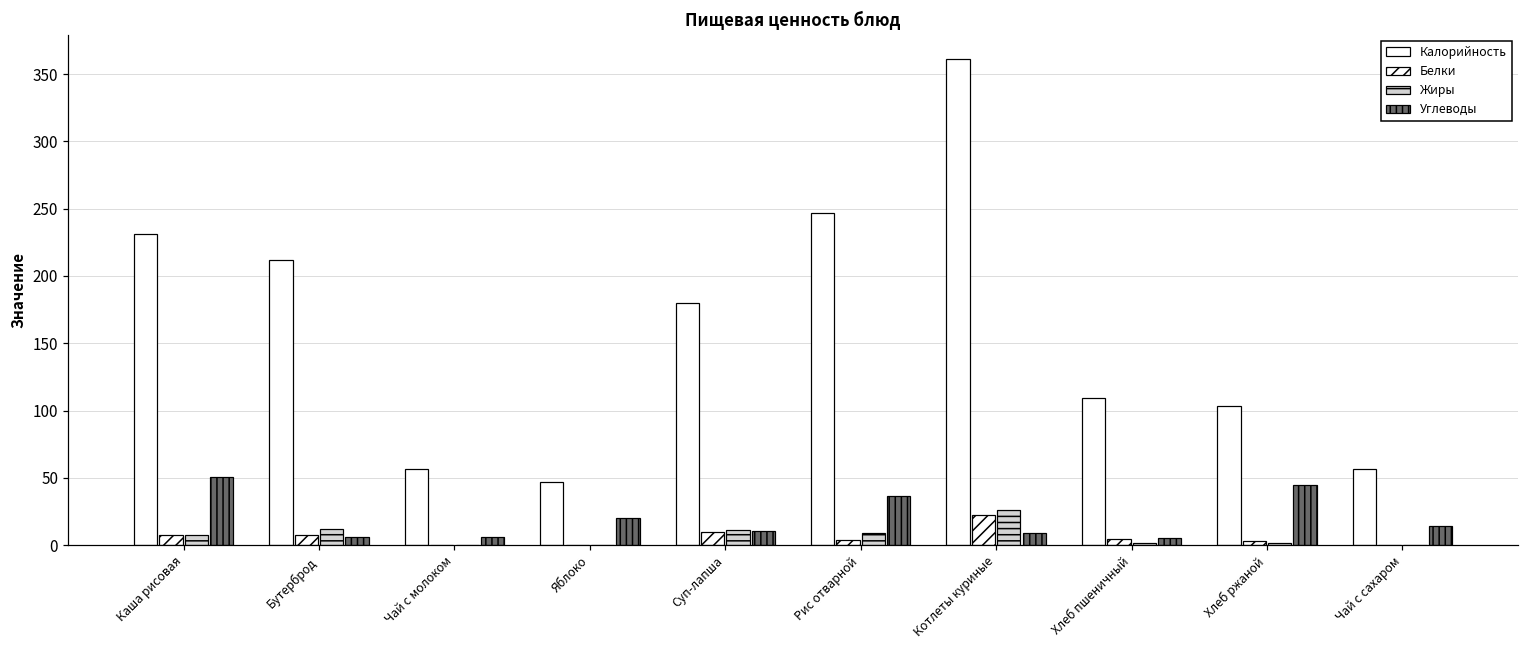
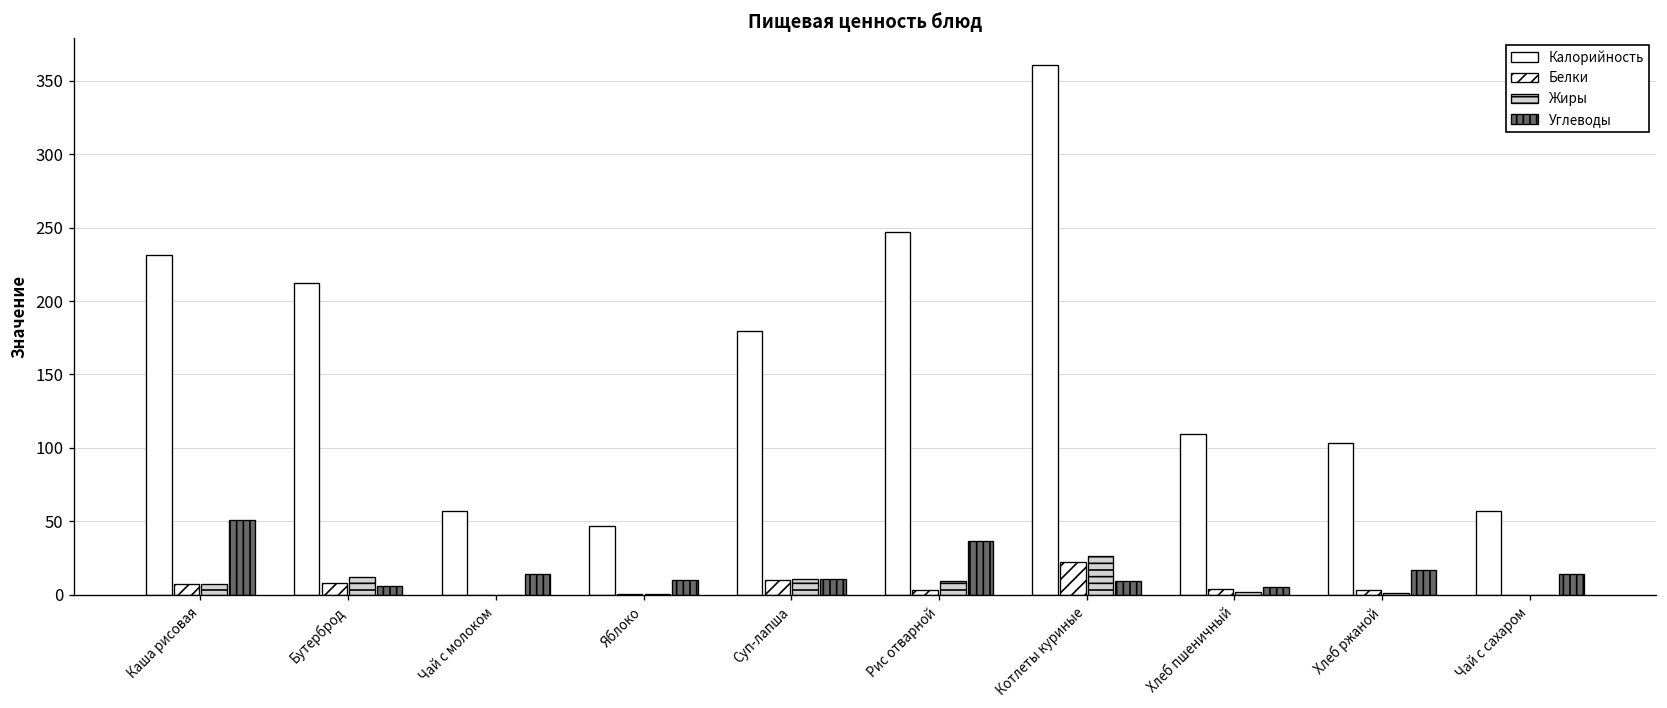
  {
    "Жиры": {
      "Каша рисовая": 8,
      "Бутерброд": 12,
      "Чай с молоком": 0,
      "Суп-лапша": 11,
      "Рис отварной": 9,
      "Котлеты куриные": 26,
      "Чай с сахаром": 0
    },
    "Углеводы": {
      "Каша рисовая": 51,
      "Бутерброд": 6,
-     "Чай с молоком": 6,
-     "Яблоко": 20,
+     "Чай с молоком": 14,
+     "Яблоко": 10,
      "Суп-лапша": 11,
      "Рис отварной": 37,
      "Котлеты куриные": 9,
      "Хлеб пшеничный": 5,
-     "Хлеб ржаной": 45,
+     "Хлеб ржаной": 17,
      "Чай с сахаром": 14
    }
  }
